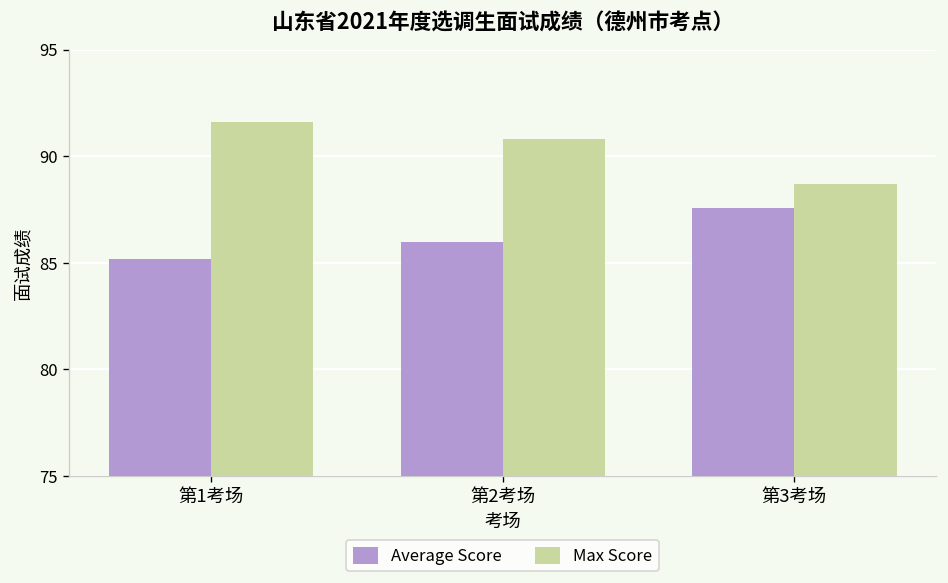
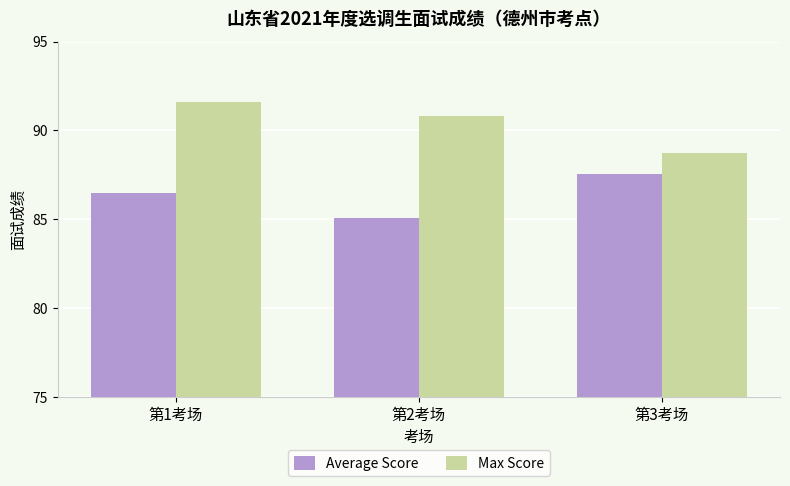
  {
    "Average Score": {
-     "第1考场": 85.2,
-     "第2考场": 86.0,
+     "第1考场": 86.5,
+     "第2考场": 85.1,
      "第3考场": 87.6
    },
    "Max Score": {
      "第1考场": 91.6,
      "第2考场": 90.8,
      "第3考场": 88.7
    }
  }
